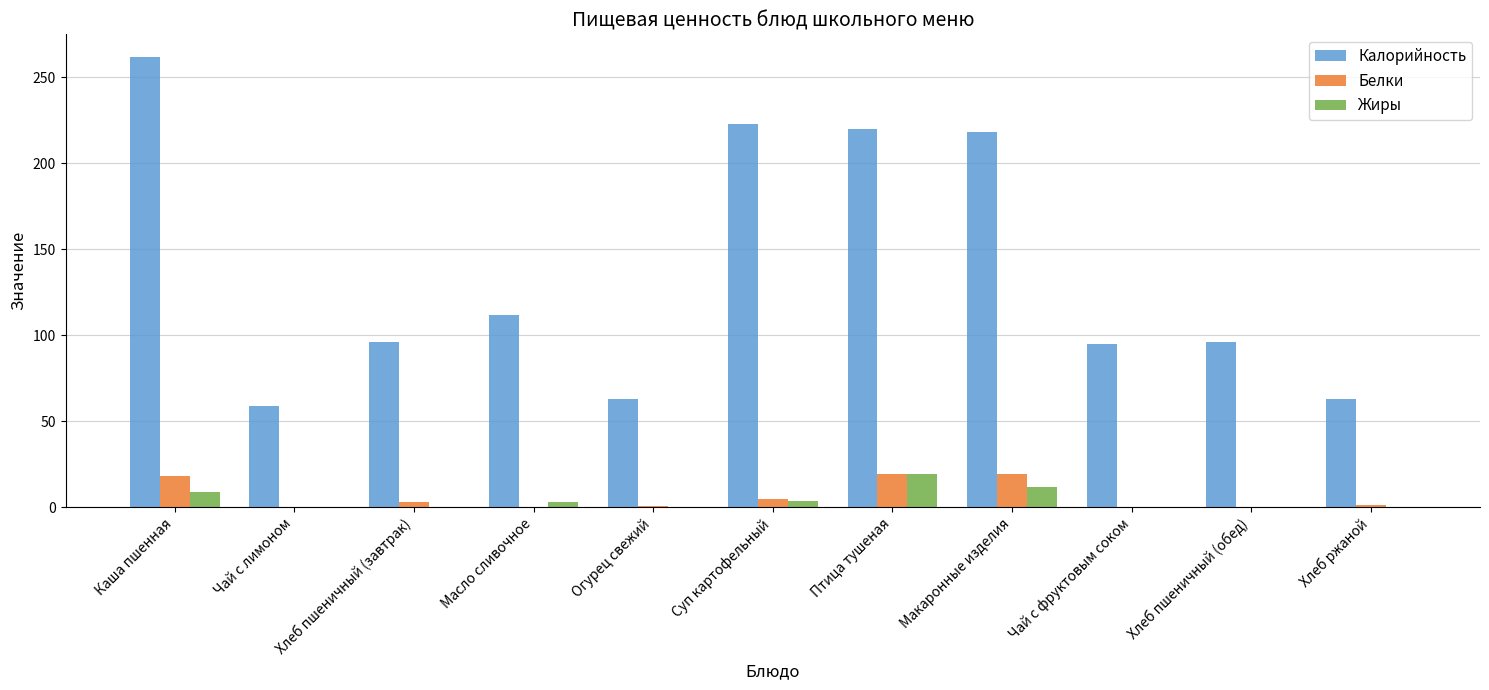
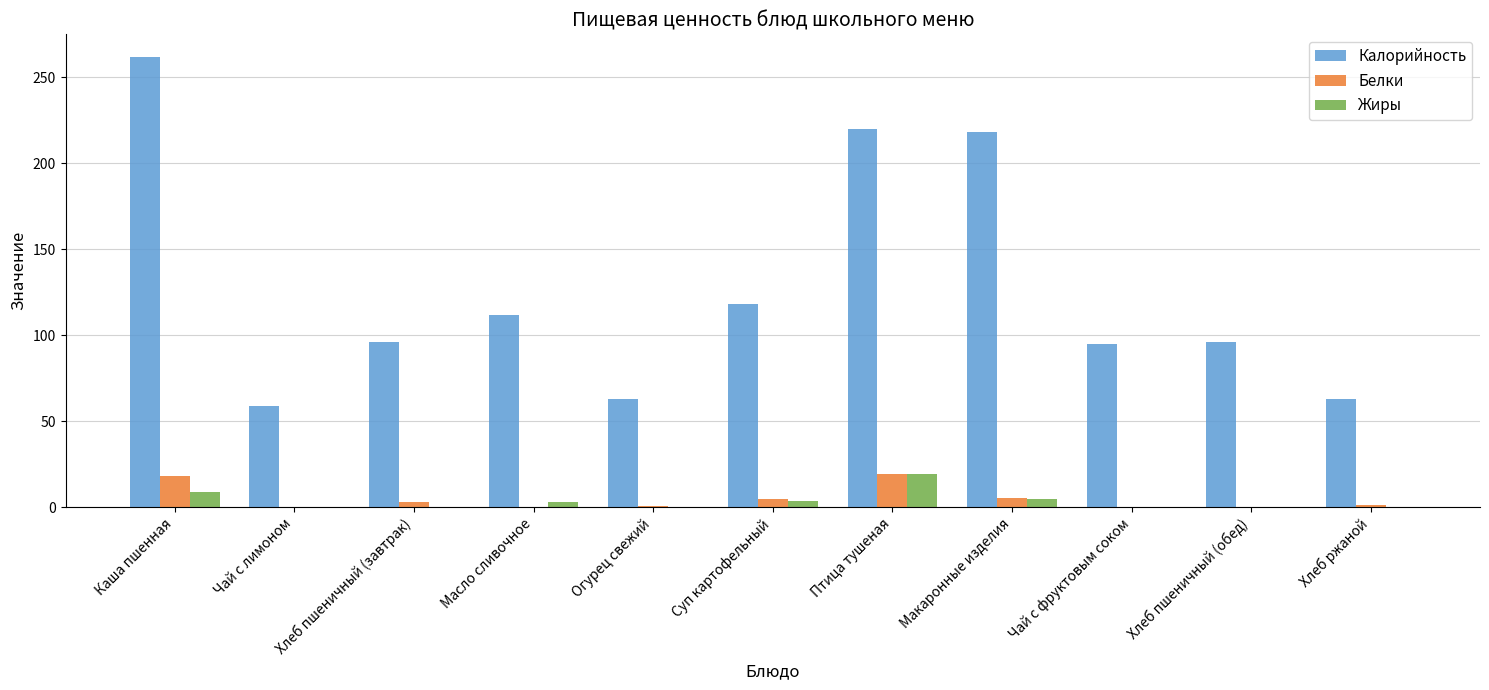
  {
    "Калорийность": {
      "Каша пшенная": 262,
      "Чай с лимоном": 59,
      "Хлеб пшеничный (завтрак)": 96,
      "Масло сливочное": 112,
      "Огурец свежий": 63,
-     "Суп картофельный": 223,
+     "Суп картофельный": 118,
      "Птица тушеная": 220,
      "Макаронные изделия": 218,
      "Чай с фруктовым соком": 95,
      "Хлеб пшеничный (обед)": 96,
      "Хлеб ржаной": 63
    },
    "Белки": {
      "Каша пшенная": 18,
      "Хлеб пшеничный (завтрак)": 3,
      "Суп картофельный": 5,
      "Птица тушеная": 19,
-     "Макаронные изделия": 19,
+     "Макаронные изделия": 5,
      "Хлеб пшеничный (обед)": 0
    },
    "Жиры": {
      "Каша пшенная": 9,
      "Масло сливочное": 3,
      "Суп картофельный": 4,
      "Птица тушеная": 19,
-     "Макаронные изделия": 12,
+     "Макаронные изделия": 5,
      "Чай с фруктовым соком": 0,
      "Хлеб пшеничный (обед)": 0
    }
  }
